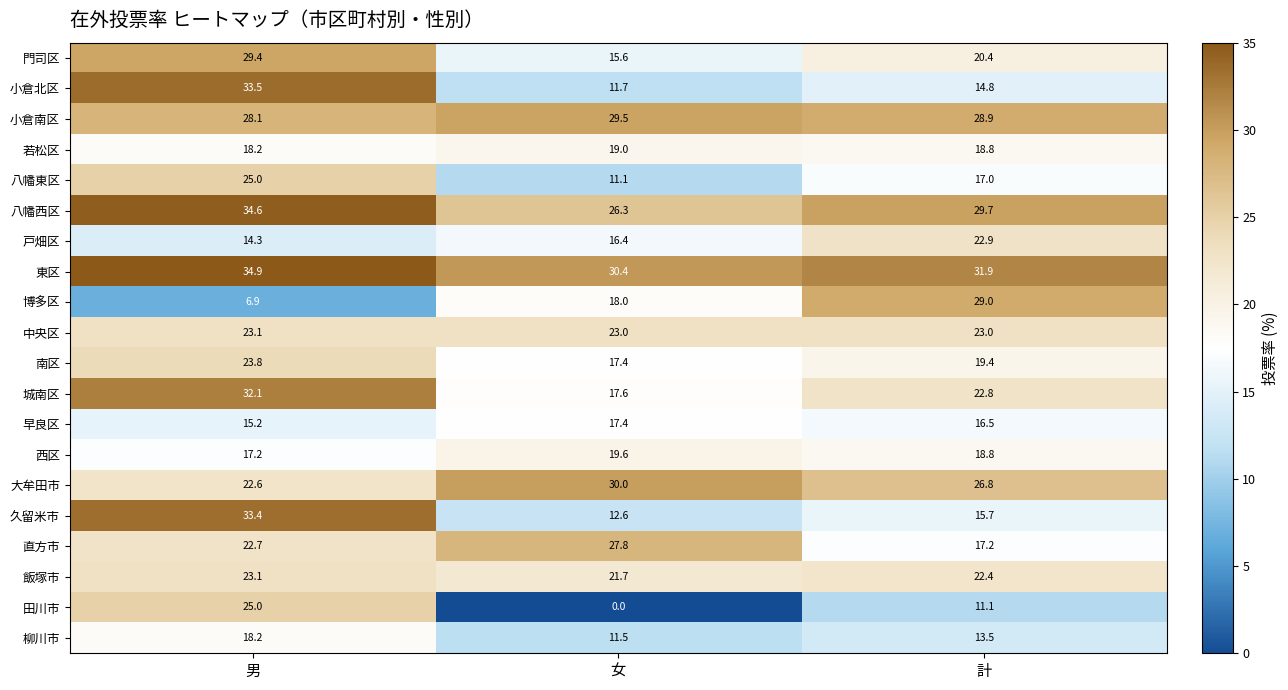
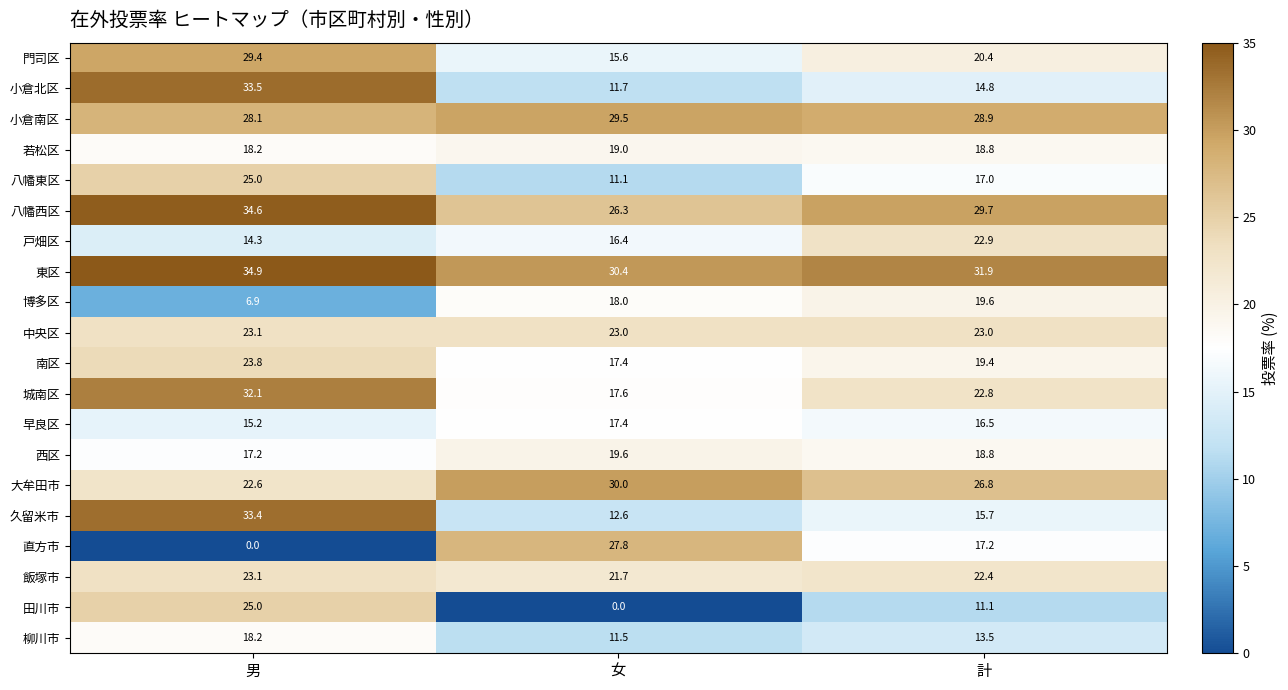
  {
    "門司区": {
      "男": 29.4,
      "女": 15.6,
      "計": 20.4
    },
    "小倉北区": {
      "男": 33.5,
      "女": 11.7,
      "計": 14.8
    },
    "小倉南区": {
      "男": 28.1,
      "女": 29.5,
      "計": 28.9
    },
    "若松区": {
      "男": 18.2,
      "女": 19.0,
      "計": 18.8
    },
    "八幡東区": {
      "男": 25.0,
      "女": 11.1,
      "計": 17.0
    },
    "八幡西区": {
      "男": 34.6,
      "女": 26.3,
      "計": 29.7
    },
    "戸畑区": {
      "男": 14.3,
      "女": 16.4,
      "計": 22.9
    },
    "東区": {
      "男": 34.9,
      "女": 30.4,
      "計": 31.9
    },
    "博多区": {
      "男": 6.9,
      "女": 18.0,
-     "計": 29.0
+     "計": 19.6
    },
    "中央区": {
      "男": 23.1,
      "女": 23.0,
      "計": 23.0
    },
    "南区": {
      "男": 23.8,
      "女": 17.4,
      "計": 19.4
    },
    "城南区": {
      "男": 32.1,
      "女": 17.6,
      "計": 22.8
    },
    "早良区": {
      "男": 15.2,
      "女": 17.4,
      "計": 16.5
    },
    "西区": {
      "男": 17.2,
      "女": 19.6,
      "計": 18.8
    },
    "大牟田市": {
      "男": 22.6,
      "女": 30.0,
      "計": 26.8
    },
    "久留米市": {
      "男": 33.4,
      "女": 12.6,
      "計": 15.7
    },
    "直方市": {
-     "男": 22.7,
+     "男": 0.0,
      "女": 27.8,
      "計": 17.2
    },
    "飯塚市": {
      "男": 23.1,
      "女": 21.7,
      "計": 22.4
    },
    "田川市": {
      "男": 25.0,
      "女": 0.0,
      "計": 11.1
    },
    "柳川市": {
      "男": 18.2,
      "女": 11.5,
      "計": 13.5
    }
  }
